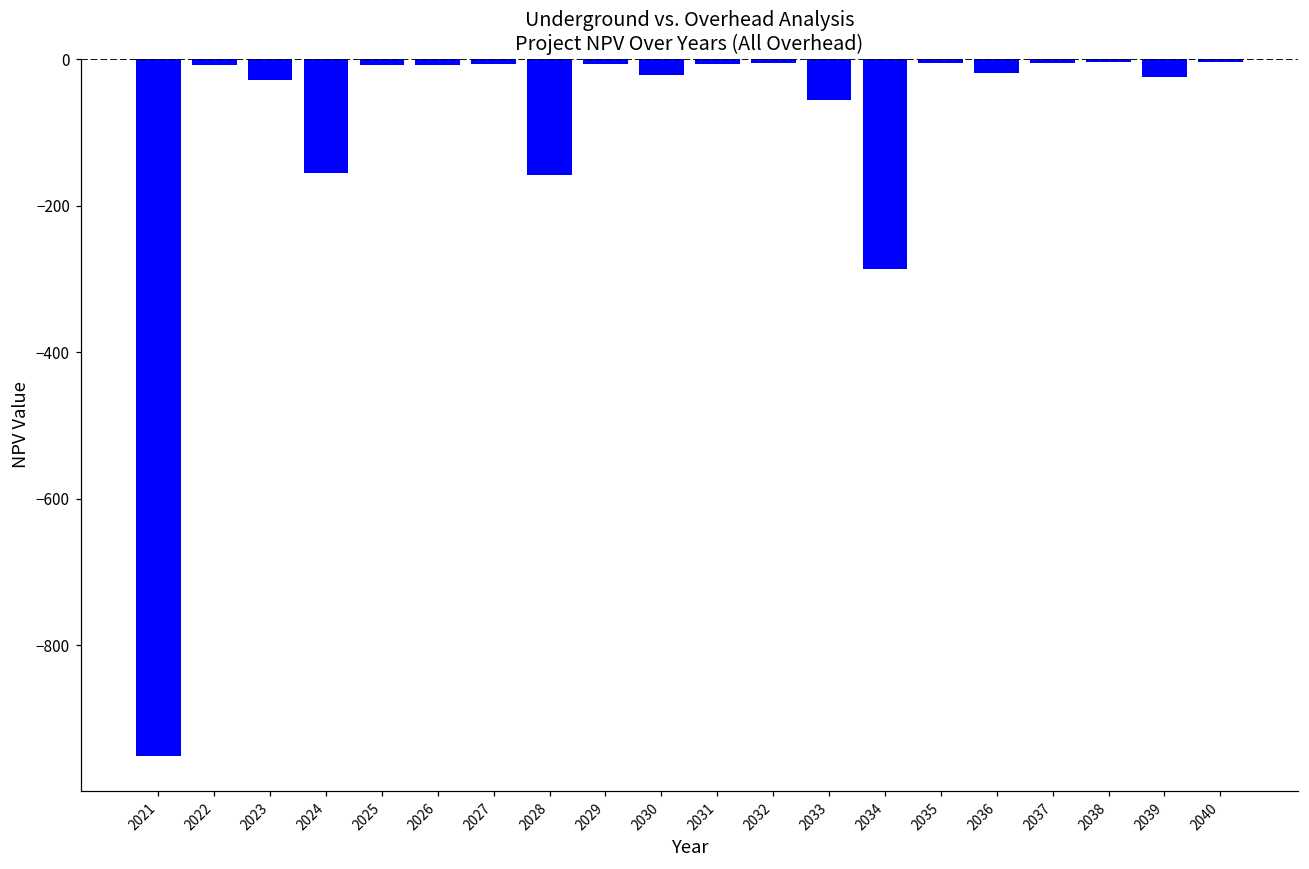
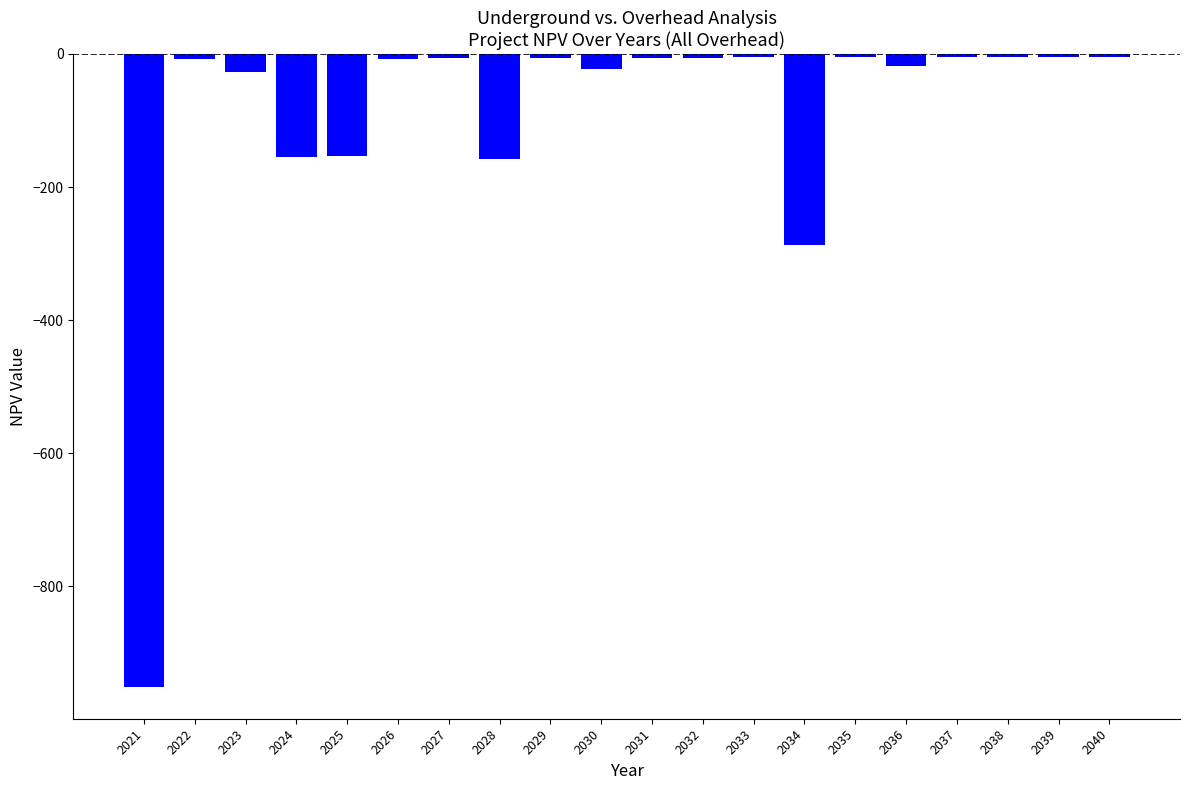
  {
    "2021": -950,
    "2022": -10,
    "2023": -30,
    "2024": -150,
-   "2025": -10,
+   "2025": -150,
    "2026": -10,
    "2027": -10,
    "2028": -160,
    "2029": -10,
    "2030": -20,
    "2031": -10,
    "2032": -10,
-   "2033": -60,
+   "2033": -10,
    "2034": -290,
    "2035": 0,
    "2036": -20,
    "2037": 0,
    "2038": 0,
-   "2039": -20,
+   "2039": 0,
    "2040": 0
  }
